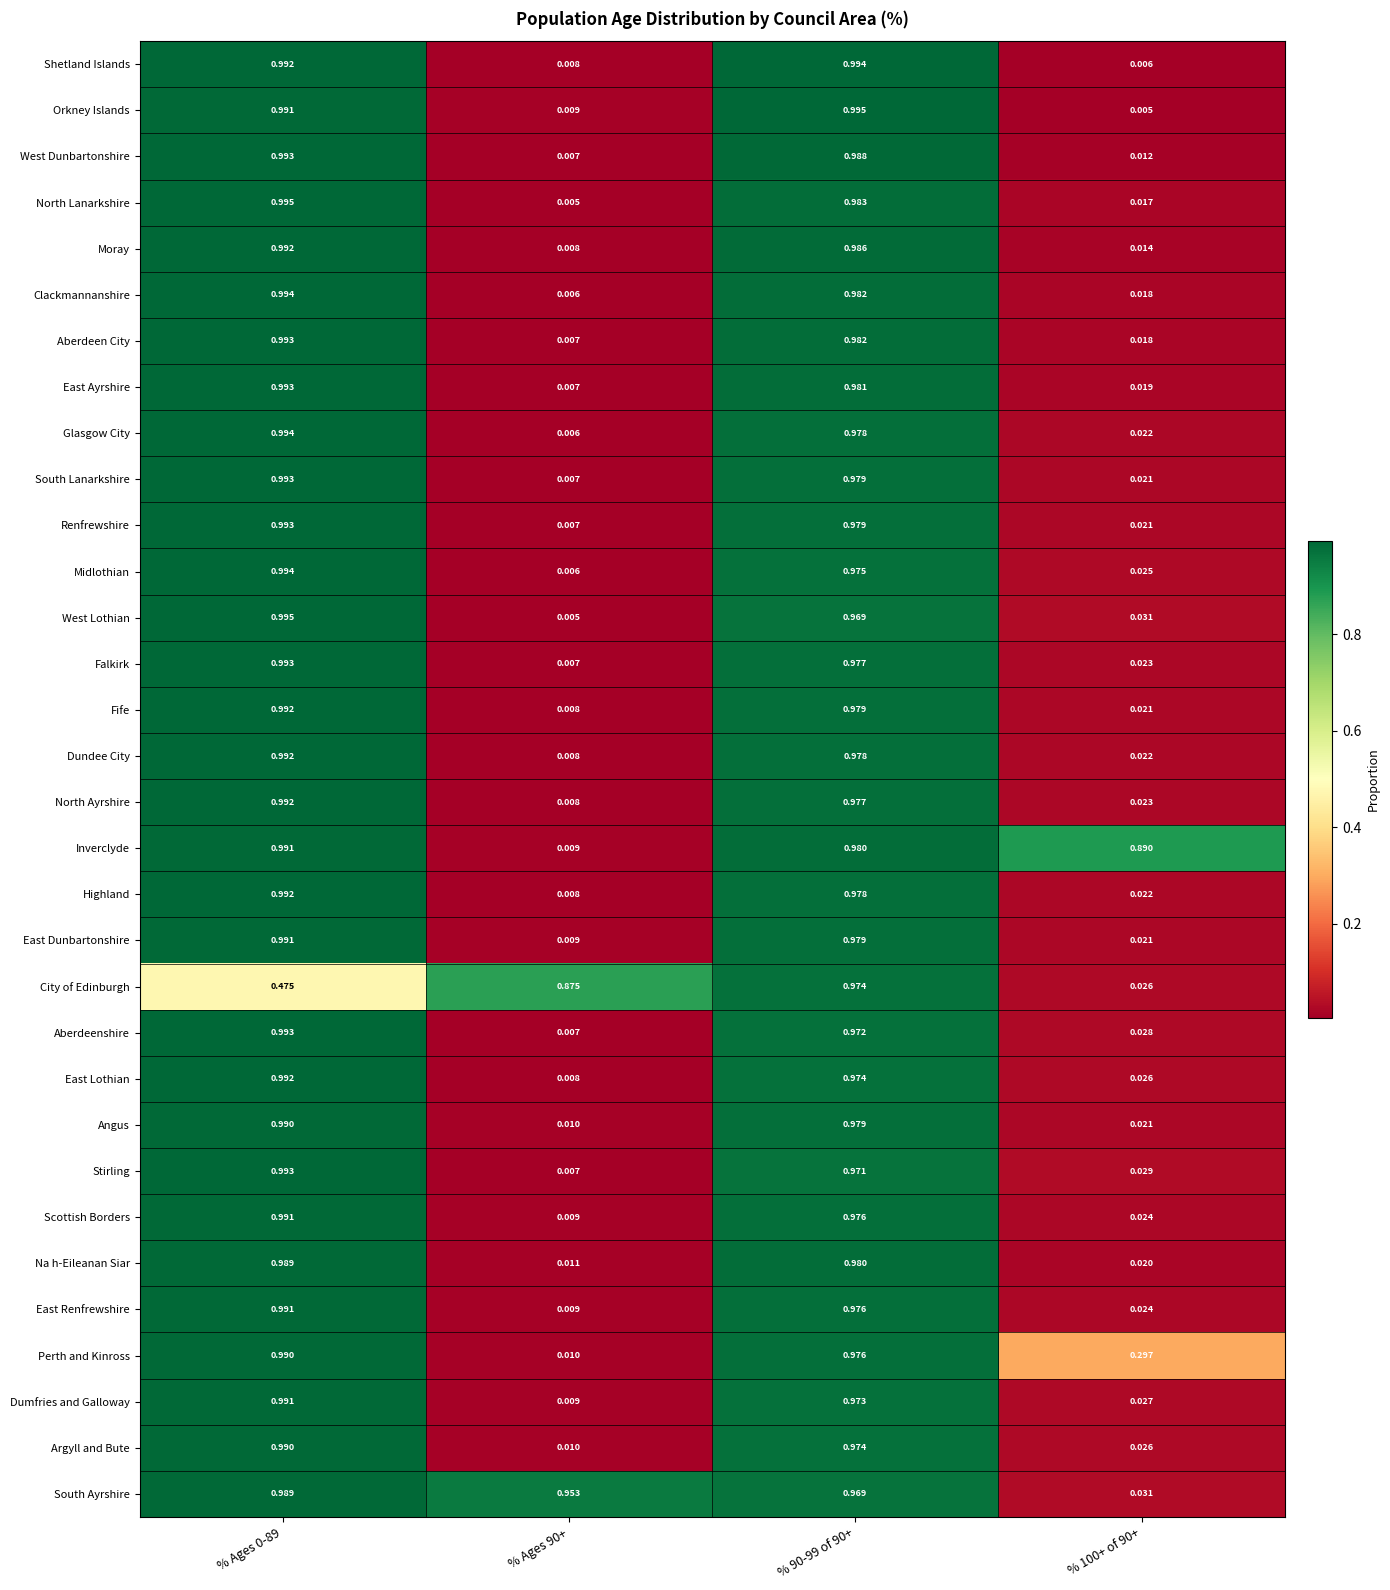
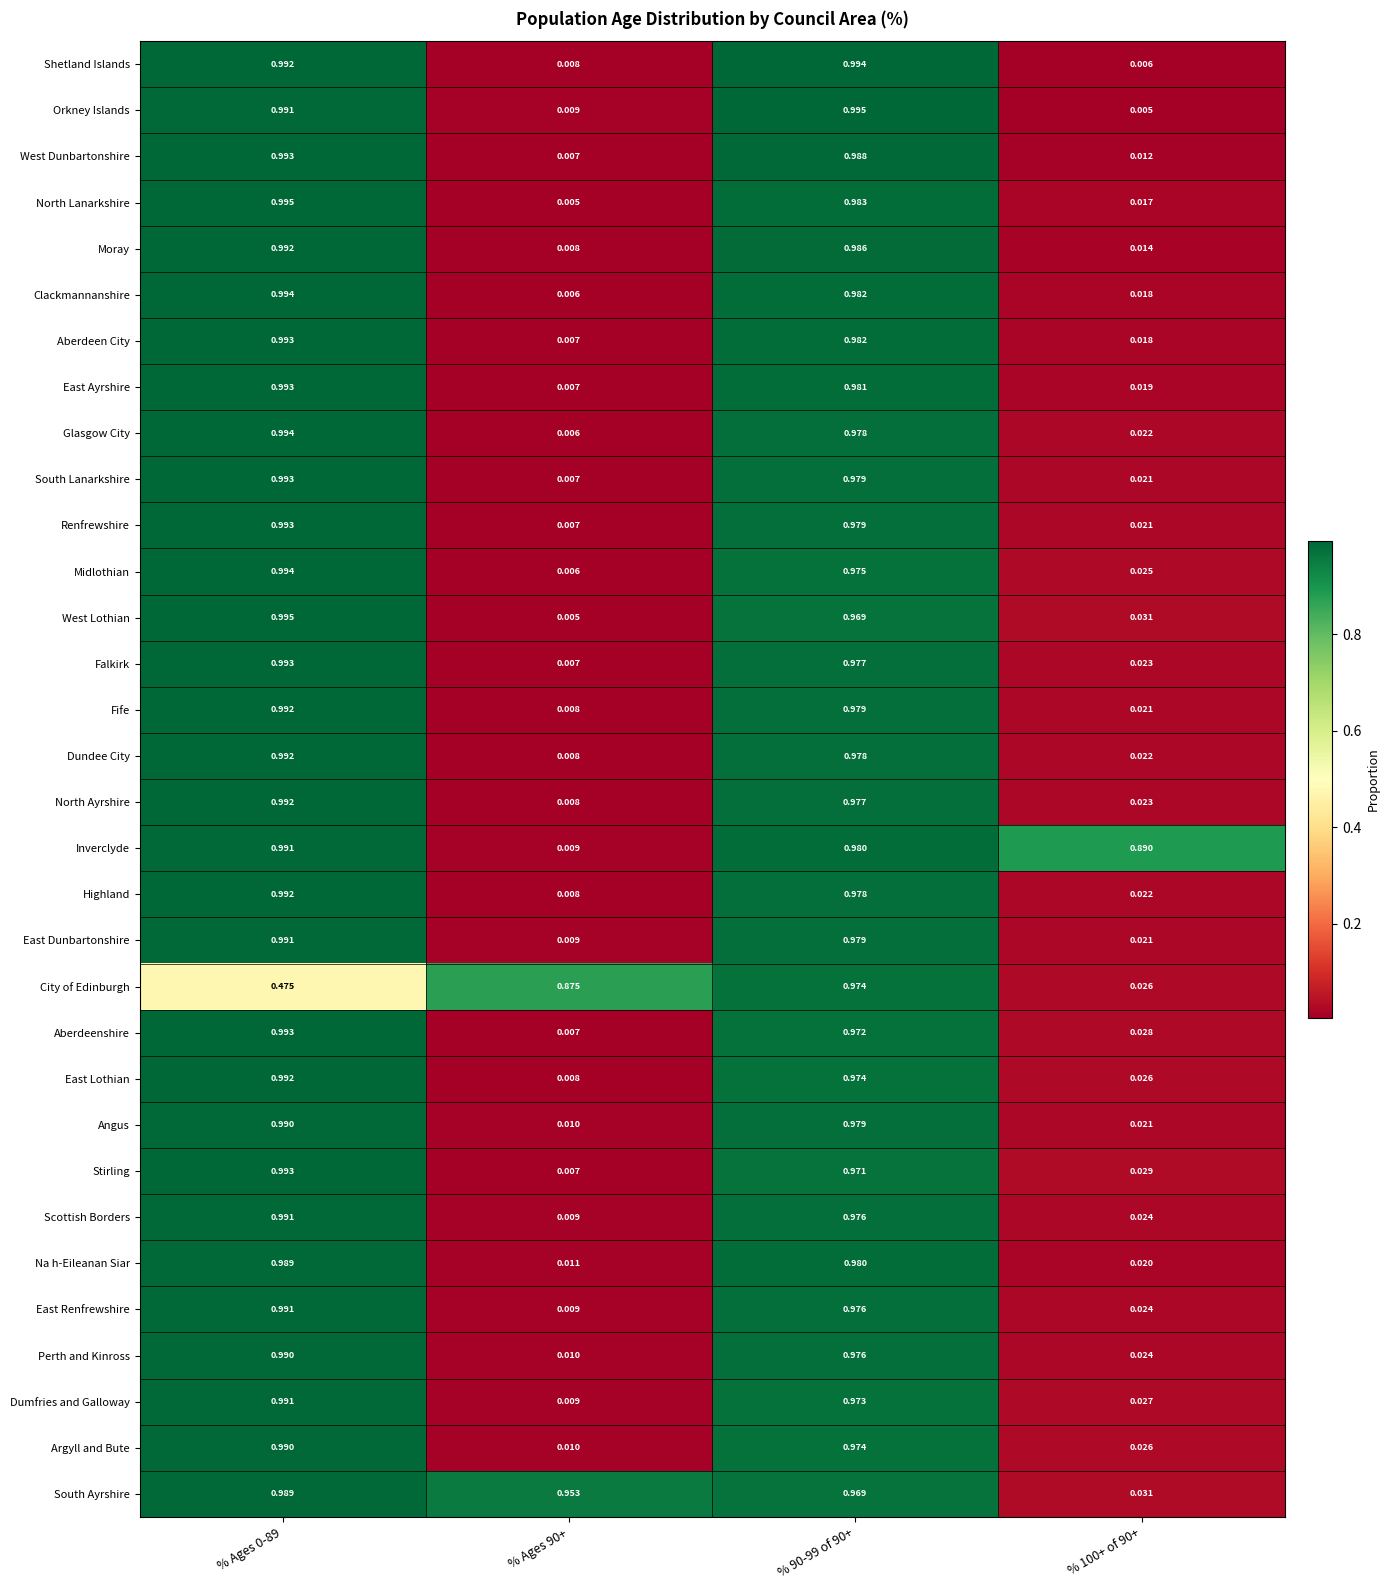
  {
    "Shetland Islands": {
      "% Ages 0-89": 0.992,
      "% Ages 90+": 0.008,
      "% 90-99 of 90+": 0.994,
      "% 100+ of 90+": 0.006
    },
    "Orkney Islands": {
      "% Ages 0-89": 0.991,
      "% Ages 90+": 0.009,
      "% 90-99 of 90+": 0.995,
      "% 100+ of 90+": 0.005
    },
    "West Dunbartonshire": {
      "% Ages 0-89": 0.993,
      "% Ages 90+": 0.007,
      "% 90-99 of 90+": 0.988,
      "% 100+ of 90+": 0.012
    },
    "North Lanarkshire": {
      "% Ages 0-89": 0.995,
      "% Ages 90+": 0.005,
      "% 90-99 of 90+": 0.983,
      "% 100+ of 90+": 0.017
    },
    "Moray": {
      "% Ages 0-89": 0.992,
      "% Ages 90+": 0.008,
      "% 90-99 of 90+": 0.986,
      "% 100+ of 90+": 0.014
    },
    "Clackmannanshire": {
      "% Ages 0-89": 0.994,
      "% Ages 90+": 0.006,
      "% 90-99 of 90+": 0.982,
      "% 100+ of 90+": 0.018
    },
    "Aberdeen City": {
      "% Ages 0-89": 0.993,
      "% Ages 90+": 0.007,
      "% 90-99 of 90+": 0.982,
      "% 100+ of 90+": 0.018
    },
    "East Ayrshire": {
      "% Ages 0-89": 0.993,
      "% Ages 90+": 0.007,
      "% 90-99 of 90+": 0.981,
      "% 100+ of 90+": 0.019
    },
    "Glasgow City": {
      "% Ages 0-89": 0.994,
      "% Ages 90+": 0.006,
      "% 90-99 of 90+": 0.978,
      "% 100+ of 90+": 0.022
    },
    "South Lanarkshire": {
      "% Ages 0-89": 0.993,
      "% Ages 90+": 0.007,
      "% 90-99 of 90+": 0.979,
      "% 100+ of 90+": 0.021
    },
    "Renfrewshire": {
      "% Ages 0-89": 0.993,
      "% Ages 90+": 0.007,
      "% 90-99 of 90+": 0.979,
      "% 100+ of 90+": 0.021
    },
    "Midlothian": {
      "% Ages 0-89": 0.994,
      "% Ages 90+": 0.006,
      "% 90-99 of 90+": 0.975,
      "% 100+ of 90+": 0.025
    },
    "West Lothian": {
      "% Ages 0-89": 0.995,
      "% Ages 90+": 0.005,
      "% 90-99 of 90+": 0.969,
      "% 100+ of 90+": 0.031
    },
    "Falkirk": {
      "% Ages 0-89": 0.993,
      "% Ages 90+": 0.007,
      "% 90-99 of 90+": 0.977,
      "% 100+ of 90+": 0.023
    },
    "Fife": {
      "% Ages 0-89": 0.992,
      "% Ages 90+": 0.008,
      "% 90-99 of 90+": 0.979,
      "% 100+ of 90+": 0.021
    },
    "Dundee City": {
      "% Ages 0-89": 0.992,
      "% Ages 90+": 0.008,
      "% 90-99 of 90+": 0.978,
      "% 100+ of 90+": 0.022
    },
    "North Ayrshire": {
      "% Ages 0-89": 0.992,
      "% Ages 90+": 0.008,
      "% 90-99 of 90+": 0.977,
      "% 100+ of 90+": 0.023
    },
    "Inverclyde": {
      "% Ages 0-89": 0.991,
      "% Ages 90+": 0.009,
      "% 90-99 of 90+": 0.980,
      "% 100+ of 90+": 0.890
    },
    "Highland": {
      "% Ages 0-89": 0.992,
      "% Ages 90+": 0.008,
      "% 90-99 of 90+": 0.978,
      "% 100+ of 90+": 0.022
    },
    "East Dunbartonshire": {
      "% Ages 0-89": 0.991,
      "% Ages 90+": 0.009,
      "% 90-99 of 90+": 0.979,
      "% 100+ of 90+": 0.021
    },
    "City of Edinburgh": {
      "% Ages 0-89": 0.475,
      "% Ages 90+": 0.875,
      "% 90-99 of 90+": 0.974,
      "% 100+ of 90+": 0.026
    },
    "Aberdeenshire": {
      "% Ages 0-89": 0.993,
      "% Ages 90+": 0.007,
      "% 90-99 of 90+": 0.972,
      "% 100+ of 90+": 0.028
    },
    "East Lothian": {
      "% Ages 0-89": 0.992,
      "% Ages 90+": 0.008,
      "% 90-99 of 90+": 0.974,
      "% 100+ of 90+": 0.026
    },
    "Angus": {
      "% Ages 0-89": 0.990,
      "% Ages 90+": 0.010,
      "% 90-99 of 90+": 0.979,
      "% 100+ of 90+": 0.021
    },
    "Stirling": {
      "% Ages 0-89": 0.993,
      "% Ages 90+": 0.007,
      "% 90-99 of 90+": 0.971,
      "% 100+ of 90+": 0.029
    },
    "Scottish Borders": {
      "% Ages 0-89": 0.991,
      "% Ages 90+": 0.009,
      "% 90-99 of 90+": 0.976,
      "% 100+ of 90+": 0.024
    },
    "Na h-Eileanan Siar": {
      "% Ages 0-89": 0.989,
      "% Ages 90+": 0.011,
      "% 90-99 of 90+": 0.980,
      "% 100+ of 90+": 0.020
    },
    "East Renfrewshire": {
      "% Ages 0-89": 0.991,
      "% Ages 90+": 0.009,
      "% 90-99 of 90+": 0.976,
      "% 100+ of 90+": 0.024
    },
    "Perth and Kinross": {
      "% Ages 0-89": 0.990,
      "% Ages 90+": 0.010,
      "% 90-99 of 90+": 0.976,
-     "% 100+ of 90+": 0.297
+     "% 100+ of 90+": 0.024
    },
    "Dumfries and Galloway": {
      "% Ages 0-89": 0.991,
      "% Ages 90+": 0.009,
      "% 90-99 of 90+": 0.973,
      "% 100+ of 90+": 0.027
    },
    "Argyll and Bute": {
      "% Ages 0-89": 0.990,
      "% Ages 90+": 0.010,
      "% 90-99 of 90+": 0.974,
      "% 100+ of 90+": 0.026
    },
    "South Ayrshire": {
      "% Ages 0-89": 0.989,
      "% Ages 90+": 0.953,
      "% 90-99 of 90+": 0.969,
      "% 100+ of 90+": 0.031
    }
  }
